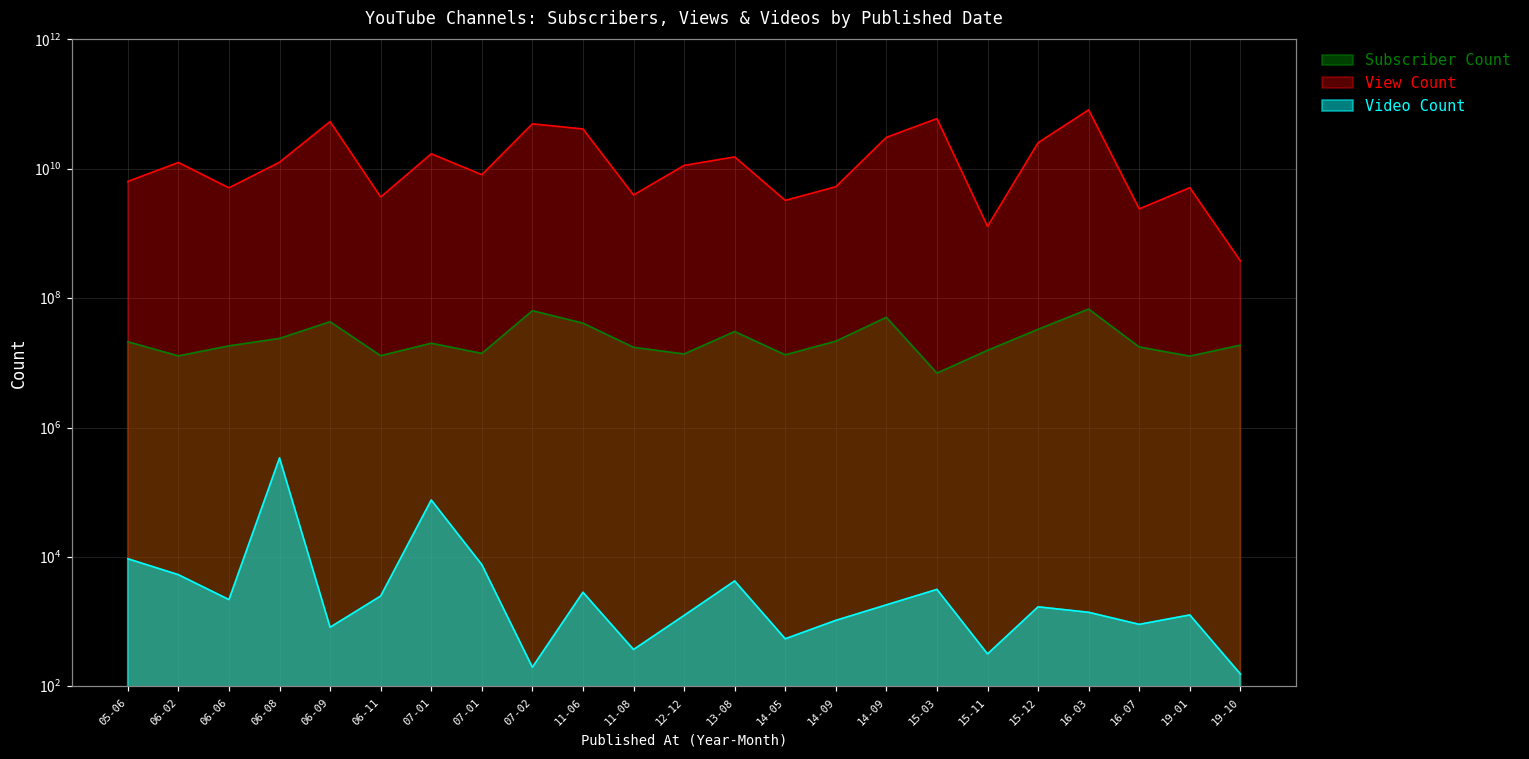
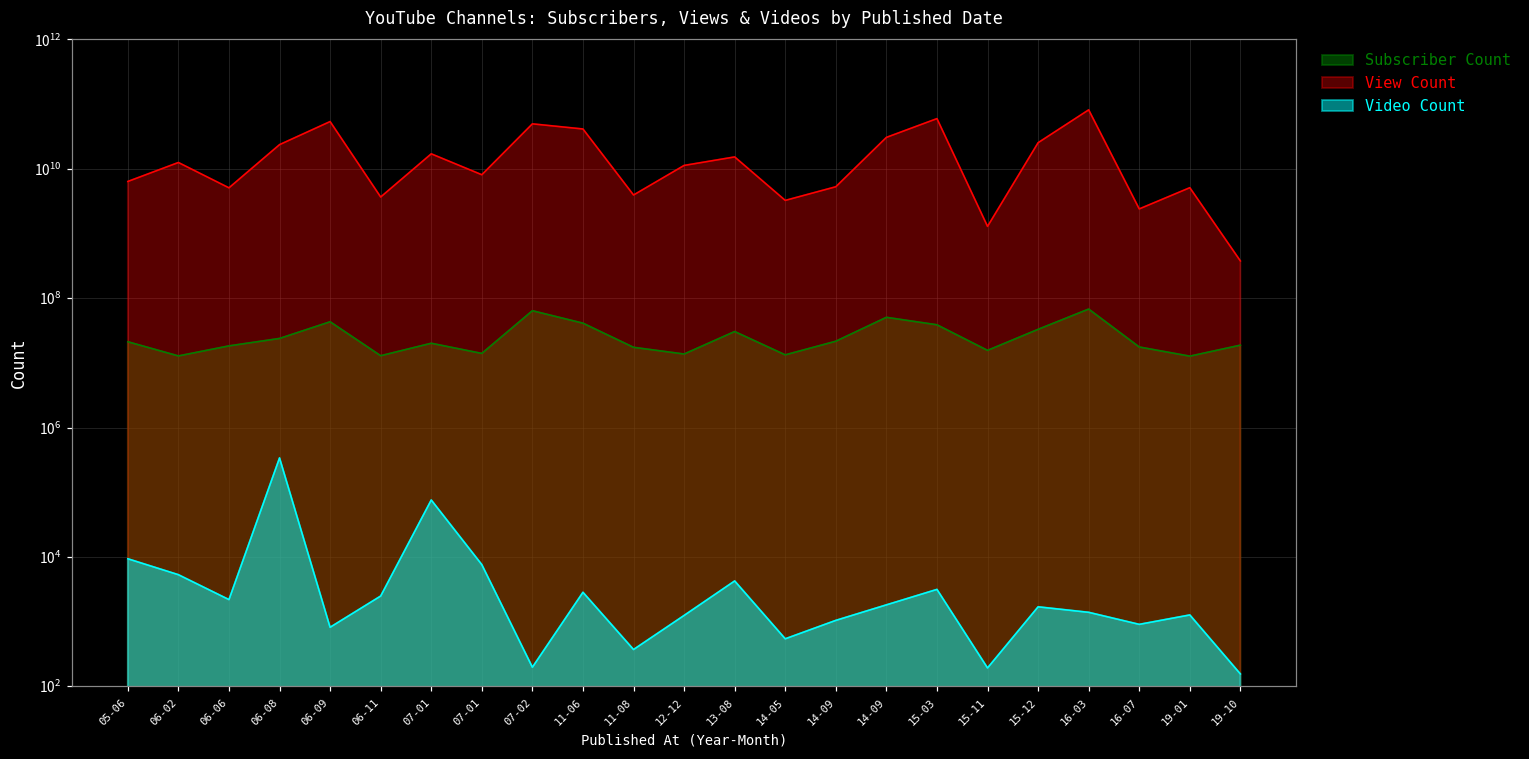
  {
    "Subscriber Count": {
      "05-06": 21000000,
      "06-02": 13000000,
      "06-06": 18000000,
      "06-08": 24000000,
      "06-09": 40000000,
      "06-11": 13000000,
      "07-02": 60000000,
      "11-06": 40000000,
      "11-08": 17000000,
      "12-12": 14000000,
      "13-08": 30000000,
      "14-05": 13000000,
-     "15-03": 7000000,
+     "15-03": 40000000,
      "15-11": 16000000,
      "15-12": 30000000,
      "16-03": 70000000,
      "16-07": 18000000,
      "19-01": 13000000,
      "19-10": 19000000
    },
    "View Count": {
      "05-06": 6000000000,
      "06-02": 13000000000,
      "06-06": 5000000000,
-     "06-08": 13000000000,
+     "06-08": 24000000000,
      "06-09": 50000000000,
      "06-11": 4000000000,
      "07-02": 50000000000,
      "11-06": 40000000000,
      "11-08": 4000000000,
      "12-12": 11000000000,
      "13-08": 15000000000,
      "14-05": 3000000000,
      "15-03": 60000000000,
      "15-11": 1300000000,
      "15-12": 25000000000,
      "16-03": 80000000000,
      "16-07": 2400000000,
      "19-01": 5000000000,
      "19-10": 400000000
    },
    "Video Count": {
      "05-06": 9000,
      "06-02": 5000,
      "06-06": 2200,
      "06-08": 300000,
      "06-09": 800,
      "06-11": 2500,
      "07-02": 200,
      "11-06": 3000,
      "11-08": 400,
      "12-12": 1200,
      "13-08": 4000,
      "14-05": 500,
      "15-03": 3000,
-     "15-11": 300,
+     "15-11": 190,
      "15-12": 1700,
      "16-03": 1400,
      "16-07": 900,
      "19-01": 1300,
      "19-10": 160
    }
  }
